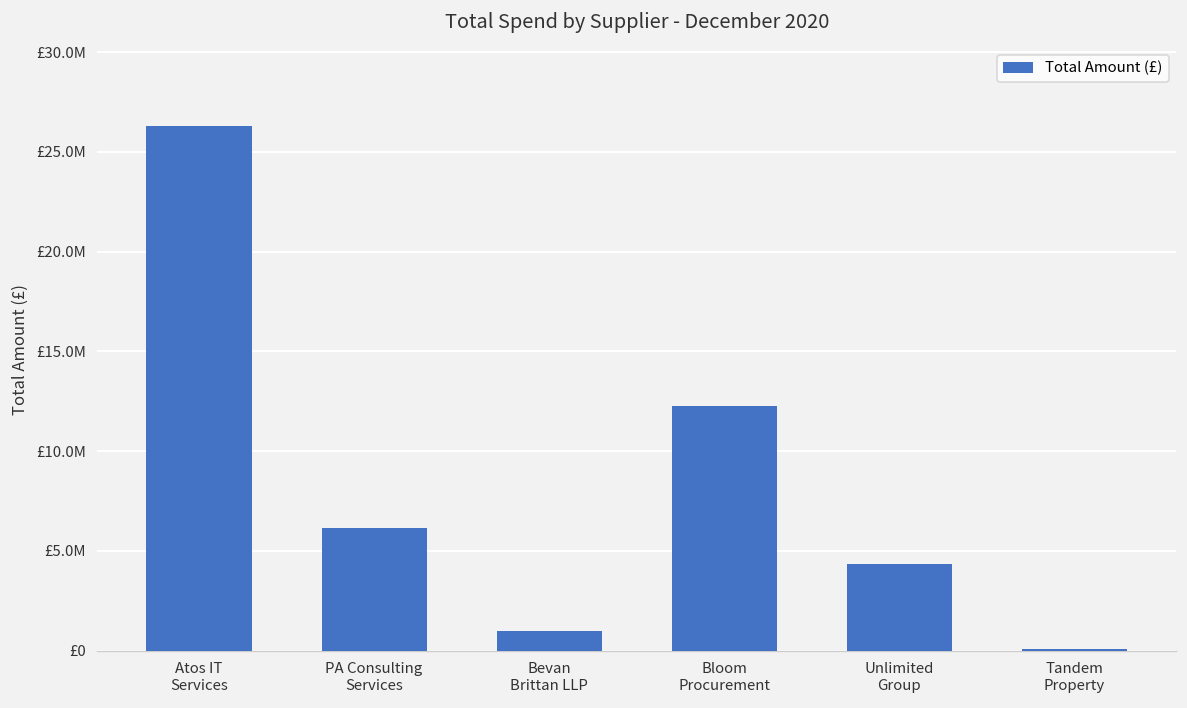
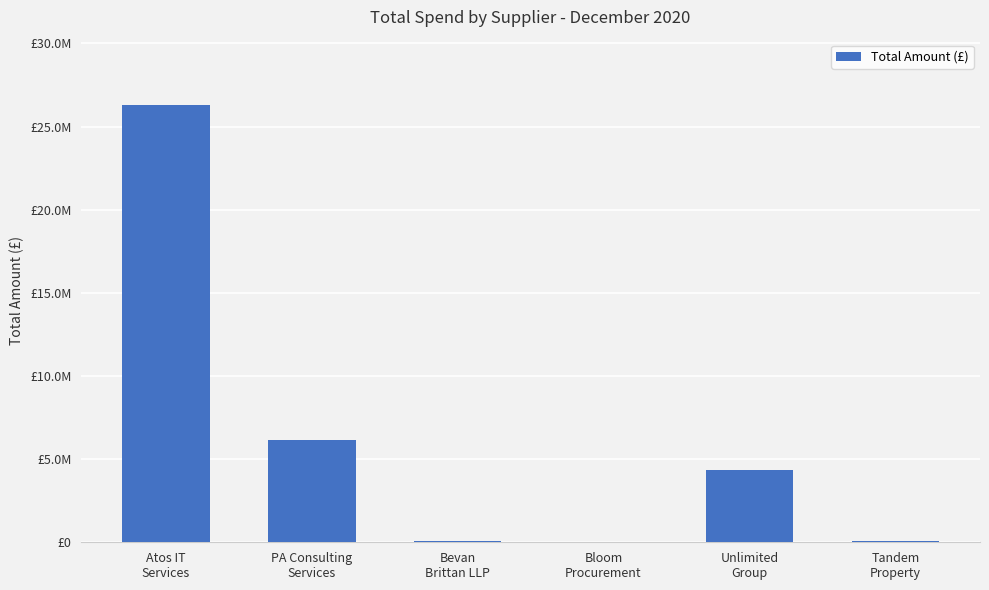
  {
    "Atos IT Services": "£26300000",
    "PA Consulting Services": "£6200000",
-   "Bevan Brittan LLP": "£1000000",
-   "Bloom Procurement": "£12200000",
+   "Bevan Brittan LLP": "£100000",
+   "Bloom Procurement": "£0",
    "Unlimited Group": "£4400000"
  }
